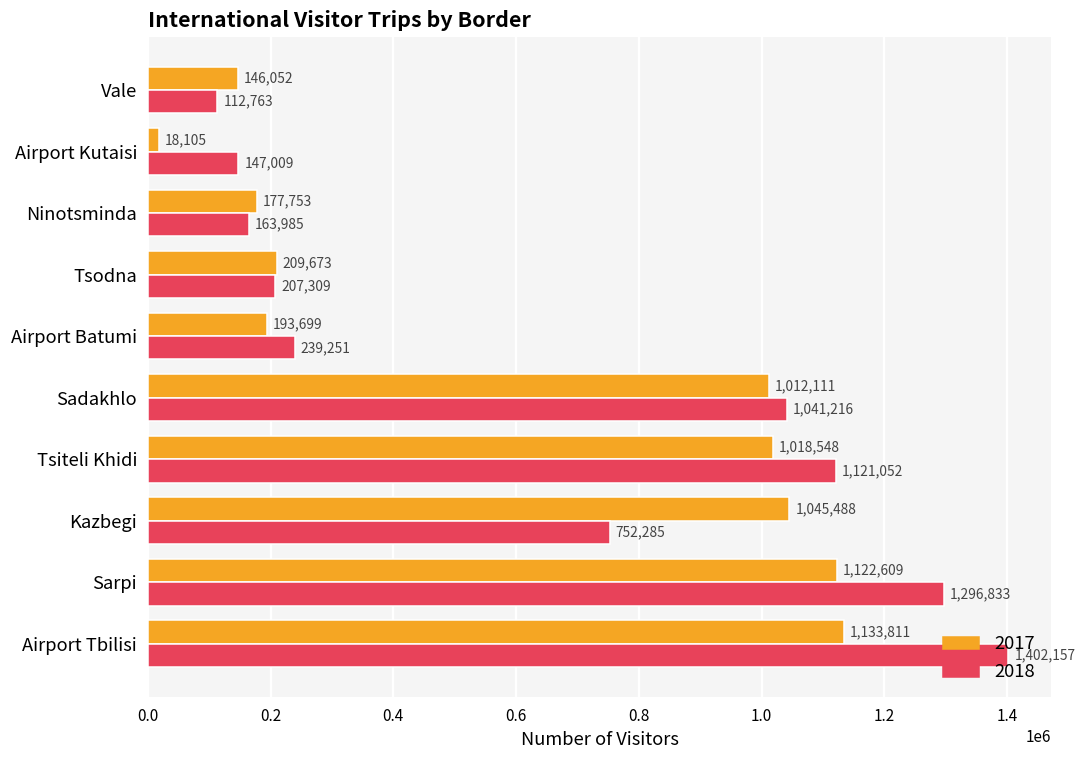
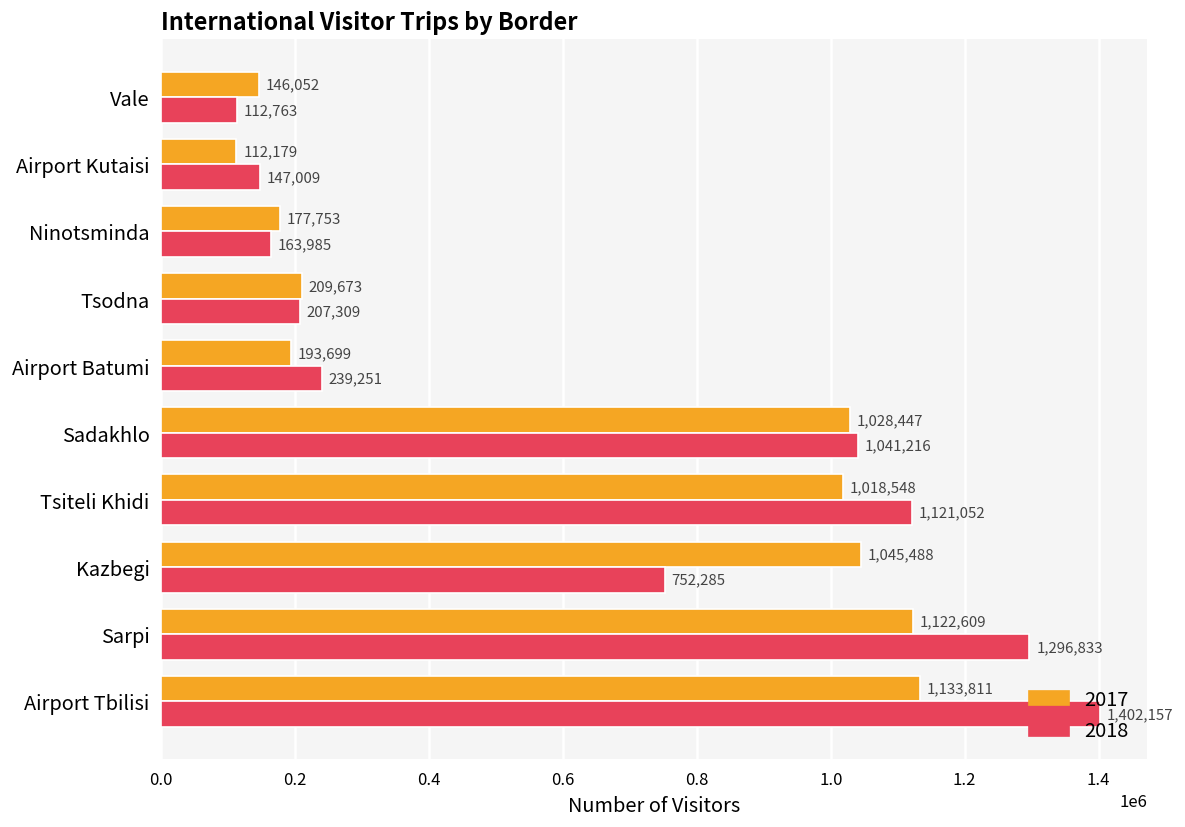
  {
    "2017": {
      "Vale": "146,052",
-     "Airport Kutaisi": "18,105",
+     "Airport Kutaisi": "112,179",
      "Ninotsminda": "177,753",
      "Tsodna": "209,673",
      "Airport Batumi": "193,699",
-     "Sadakhlo": "1,012,111",
+     "Sadakhlo": "1,028,447",
      "Tsiteli Khidi": "1,018,548",
      "Kazbegi": "1,045,488",
      "Sarpi": "1,122,609",
      "Airport Tbilisi": "1,133,811"
    },
    "2018": {
      "Vale": "112,763",
      "Airport Kutaisi": "147,009",
      "Ninotsminda": "163,985",
      "Tsodna": "207,309",
      "Airport Batumi": "239,251",
      "Sadakhlo": "1,041,216",
      "Tsiteli Khidi": "1,121,052",
      "Kazbegi": "752,285",
      "Sarpi": "1,296,833",
      "Airport Tbilisi": "1,402,157"
    }
  }
